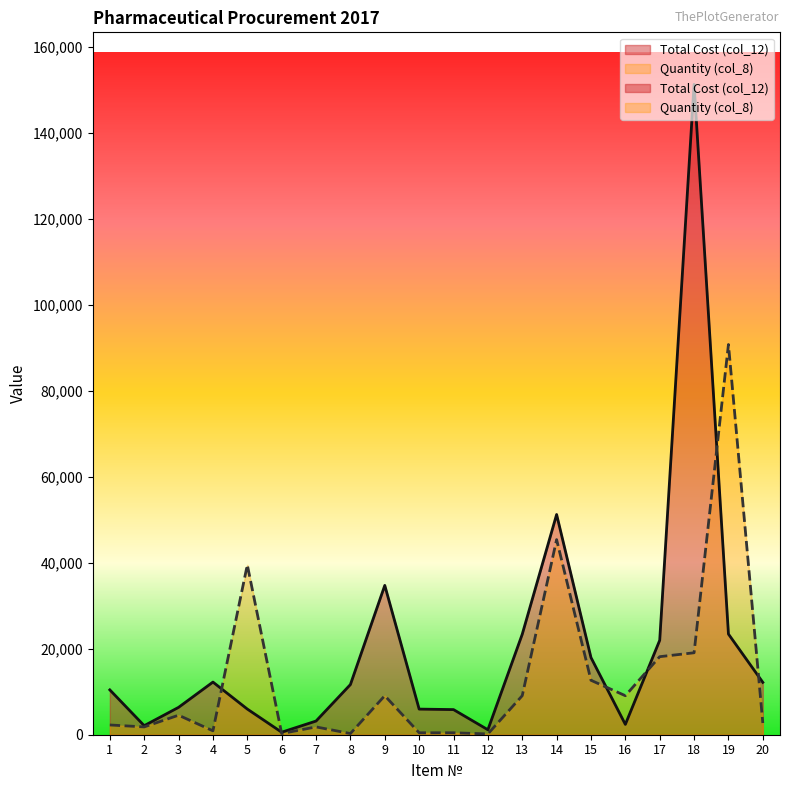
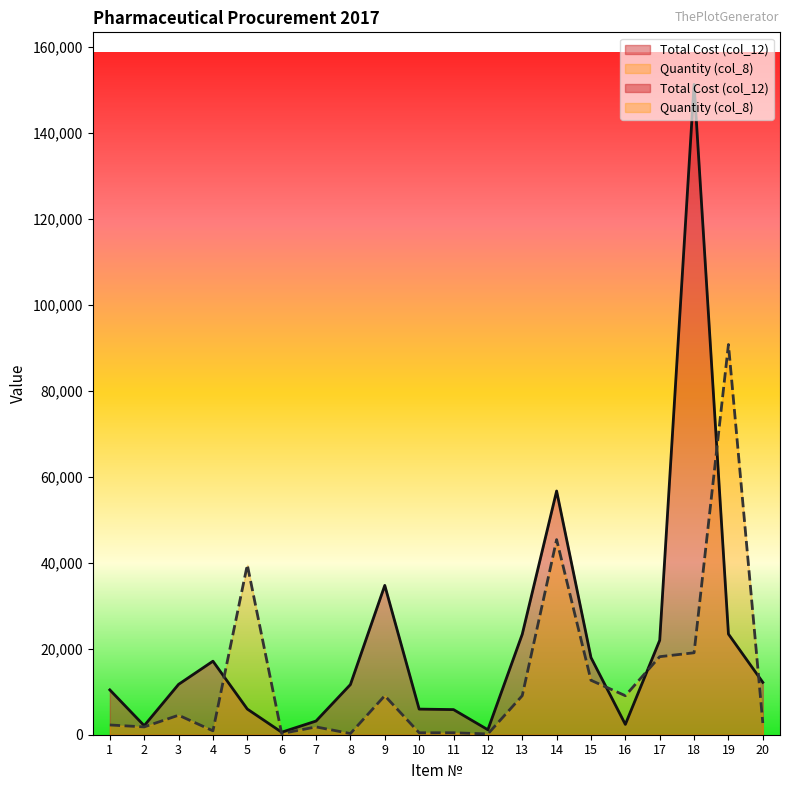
  {
    "Total Cost (col_12)": {
      "1": "10,000",
-     "3": "6,000",
-     "4": "12,000",
+     "3": "12,000",
+     "4": "17,000",
      "5": "6,000",
      "7": "3,000",
      "8": "12,000",
      "9": "35,000",
      "10": "6,000",
      "11": "6,000",
      "12": "1,000",
      "13": "23,000",
-     "14": "51,000",
+     "14": "57,000",
      "15": "18,000",
      "16": "2,000",
      "17": "22,000",
      "19": "23,000",
      "20": "12,000"
    },
    "Quantity (col_8)": {
      "1": "2,000",
      "3": "5,000",
      "4": "1,000",
      "5": "39,000",
      "7": "2,000",
      "8": "0",
      "9": "9,000",
      "10": "0",
      "11": "0",
      "12": "0",
      "13": "9,000",
      "14": "45,000",
      "15": "13,000",
      "16": "9,000",
      "17": "18,000",
      "18": "19,000",
      "19": "91,000",
      "20": "3,000"
    }
  }
